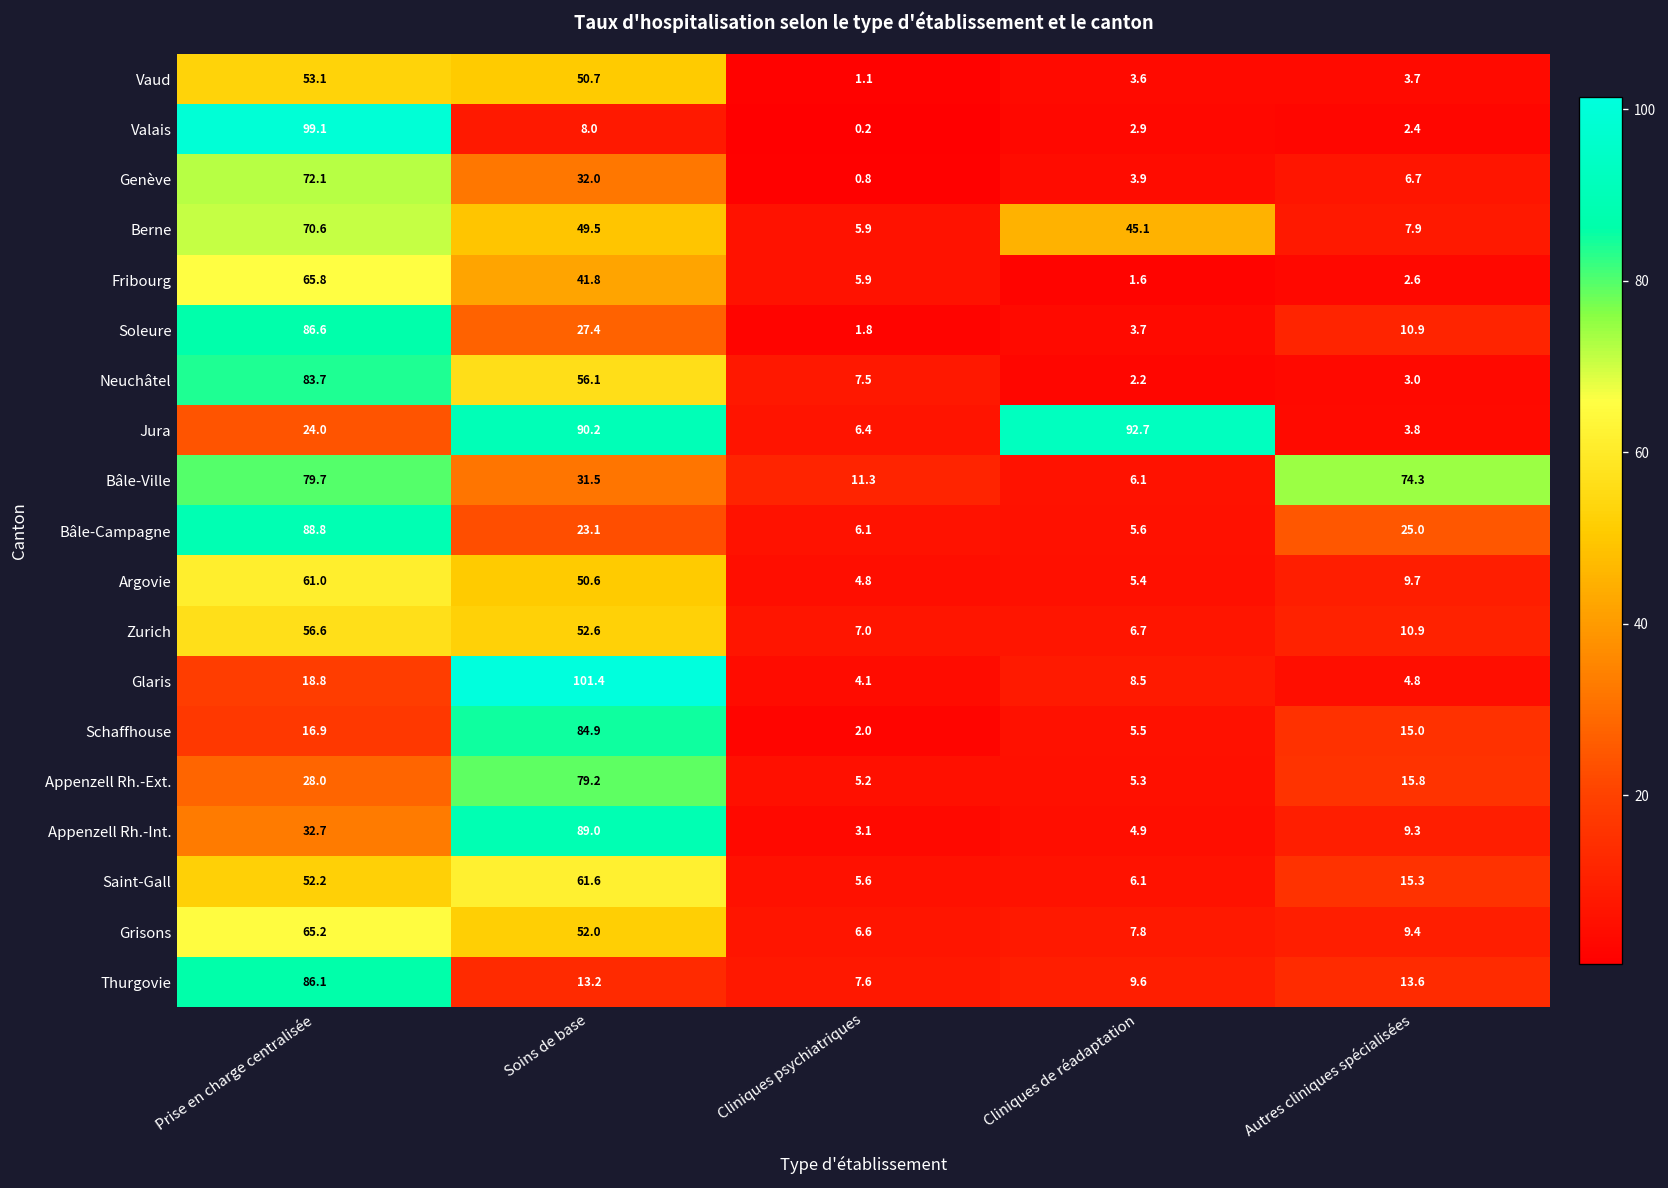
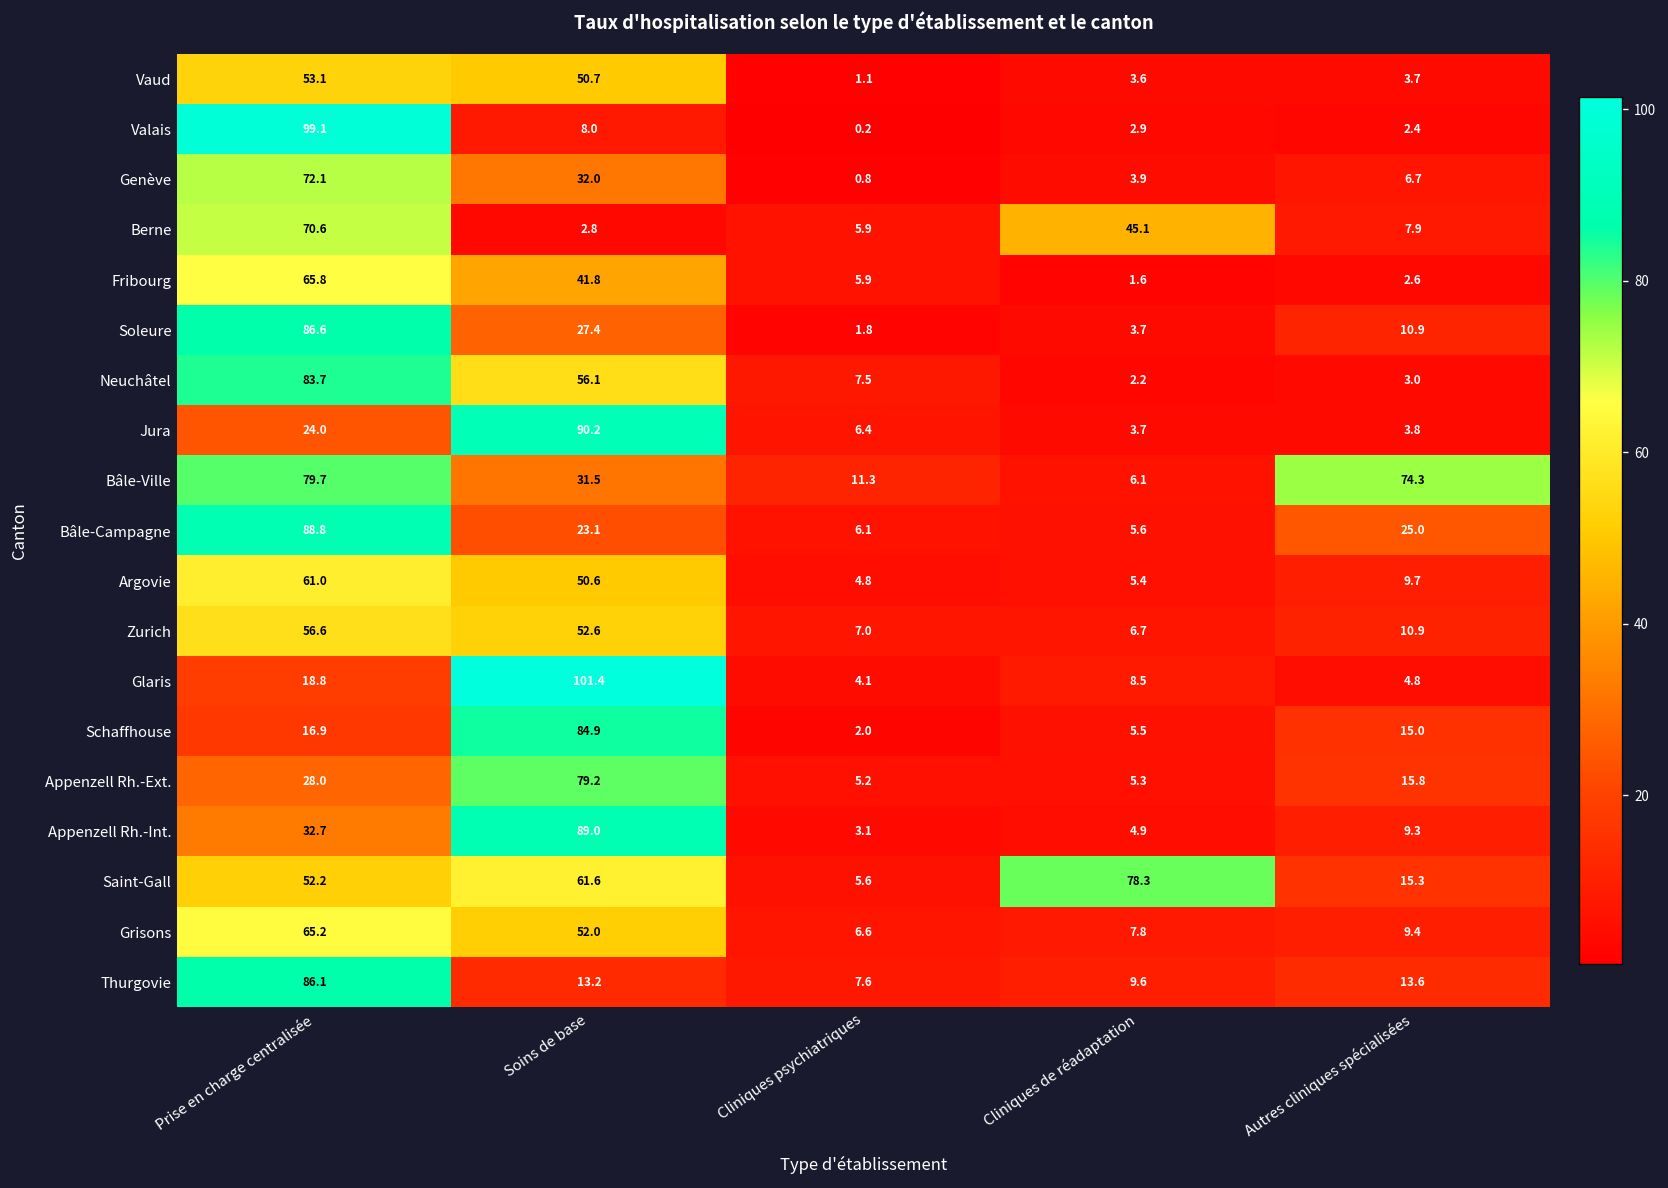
  {
    "Vaud": {
      "Prise en charge centralisée": 53.1,
      "Soins de base": 50.7,
      "Cliniques psychiatriques": 1.1,
      "Cliniques de réadaptation": 3.6,
      "Autres cliniques spécialisées": 3.7
    },
    "Valais": {
      "Prise en charge centralisée": 99.1,
      "Soins de base": 8.0,
      "Cliniques psychiatriques": 0.2,
      "Cliniques de réadaptation": 2.9,
      "Autres cliniques spécialisées": 2.4
    },
    "Genève": {
      "Prise en charge centralisée": 72.1,
      "Soins de base": 32.0,
      "Cliniques psychiatriques": 0.8,
      "Cliniques de réadaptation": 3.9,
      "Autres cliniques spécialisées": 6.7
    },
    "Berne": {
      "Prise en charge centralisée": 70.6,
-     "Soins de base": 49.5,
+     "Soins de base": 2.8,
      "Cliniques psychiatriques": 5.9,
      "Cliniques de réadaptation": 45.1,
      "Autres cliniques spécialisées": 7.9
    },
    "Fribourg": {
      "Prise en charge centralisée": 65.8,
      "Soins de base": 41.8,
      "Cliniques psychiatriques": 5.9,
      "Cliniques de réadaptation": 1.6,
      "Autres cliniques spécialisées": 2.6
    },
    "Soleure": {
      "Prise en charge centralisée": 86.6,
      "Soins de base": 27.4,
      "Cliniques psychiatriques": 1.8,
      "Cliniques de réadaptation": 3.7,
      "Autres cliniques spécialisées": 10.9
    },
    "Neuchâtel": {
      "Prise en charge centralisée": 83.7,
      "Soins de base": 56.1,
      "Cliniques psychiatriques": 7.5,
      "Cliniques de réadaptation": 2.2,
      "Autres cliniques spécialisées": 3.0
    },
    "Jura": {
      "Prise en charge centralisée": 24.0,
      "Soins de base": 90.2,
      "Cliniques psychiatriques": 6.4,
-     "Cliniques de réadaptation": 92.7,
+     "Cliniques de réadaptation": 3.7,
      "Autres cliniques spécialisées": 3.8
    },
    "Bâle-Ville": {
      "Prise en charge centralisée": 79.7,
      "Soins de base": 31.5,
      "Cliniques psychiatriques": 11.3,
      "Cliniques de réadaptation": 6.1,
      "Autres cliniques spécialisées": 74.3
    },
    "Bâle-Campagne": {
      "Prise en charge centralisée": 88.8,
      "Soins de base": 23.1,
      "Cliniques psychiatriques": 6.1,
      "Cliniques de réadaptation": 5.6,
      "Autres cliniques spécialisées": 25.0
    },
    "Argovie": {
      "Prise en charge centralisée": 61.0,
      "Soins de base": 50.6,
      "Cliniques psychiatriques": 4.8,
      "Cliniques de réadaptation": 5.4,
      "Autres cliniques spécialisées": 9.7
    },
    "Zurich": {
      "Prise en charge centralisée": 56.6,
      "Soins de base": 52.6,
      "Cliniques psychiatriques": 7.0,
      "Cliniques de réadaptation": 6.7,
      "Autres cliniques spécialisées": 10.9
    },
    "Glaris": {
      "Prise en charge centralisée": 18.8,
      "Soins de base": 101.4,
      "Cliniques psychiatriques": 4.1,
      "Cliniques de réadaptation": 8.5,
      "Autres cliniques spécialisées": 4.8
    },
    "Schaffhouse": {
      "Prise en charge centralisée": 16.9,
      "Soins de base": 84.9,
      "Cliniques psychiatriques": 2.0,
      "Cliniques de réadaptation": 5.5,
      "Autres cliniques spécialisées": 15.0
    },
    "Appenzell Rh.-Ext.": {
      "Prise en charge centralisée": 28.0,
      "Soins de base": 79.2,
      "Cliniques psychiatriques": 5.2,
      "Cliniques de réadaptation": 5.3,
      "Autres cliniques spécialisées": 15.8
    },
    "Appenzell Rh.-Int.": {
      "Prise en charge centralisée": 32.7,
      "Soins de base": 89.0,
      "Cliniques psychiatriques": 3.1,
      "Cliniques de réadaptation": 4.9,
      "Autres cliniques spécialisées": 9.3
    },
    "Saint-Gall": {
      "Prise en charge centralisée": 52.2,
      "Soins de base": 61.6,
      "Cliniques psychiatriques": 5.6,
-     "Cliniques de réadaptation": 6.1,
+     "Cliniques de réadaptation": 78.3,
      "Autres cliniques spécialisées": 15.3
    },
    "Grisons": {
      "Prise en charge centralisée": 65.2,
      "Soins de base": 52.0,
      "Cliniques psychiatriques": 6.6,
      "Cliniques de réadaptation": 7.8,
      "Autres cliniques spécialisées": 9.4
    },
    "Thurgovie": {
      "Prise en charge centralisée": 86.1,
      "Soins de base": 13.2,
      "Cliniques psychiatriques": 7.6,
      "Cliniques de réadaptation": 9.6,
      "Autres cliniques spécialisées": 13.6
    }
  }
